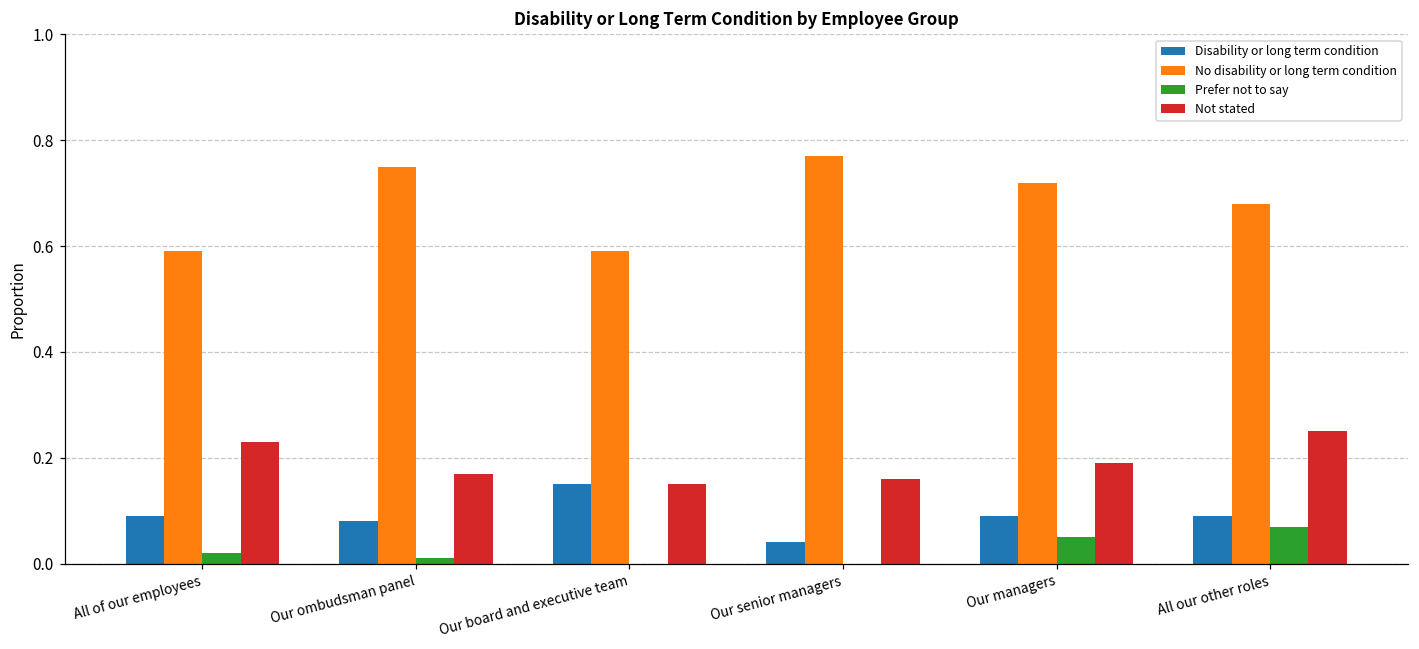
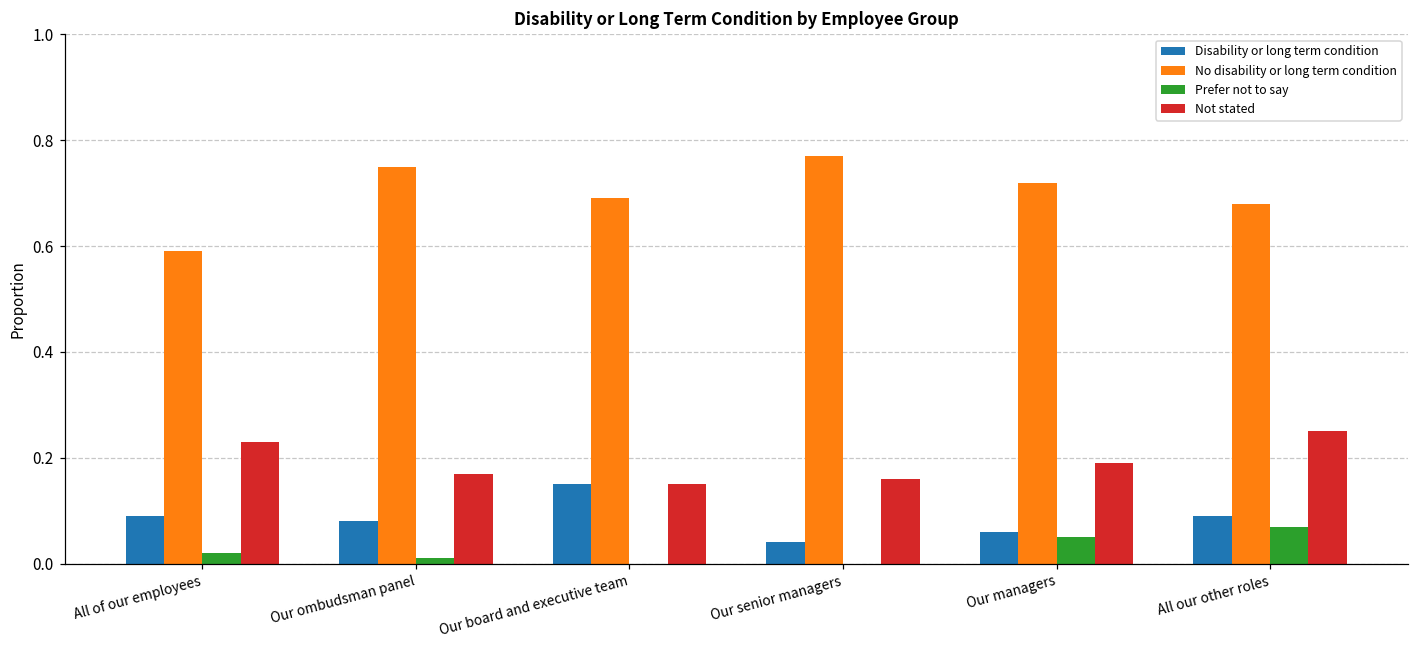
  {
    "Disability or long term condition": {
      "All of our employees": 0.09,
      "Our ombudsman panel": 0.08,
      "Our board and executive team": 0.15,
      "Our senior managers": 0.04,
-     "Our managers": 0.09,
+     "Our managers": 0.06,
      "All our other roles": 0.09
    },
    "No disability or long term condition": {
      "All of our employees": 0.59,
      "Our ombudsman panel": 0.75,
-     "Our board and executive team": 0.59,
+     "Our board and executive team": 0.69,
      "Our senior managers": 0.77,
      "Our managers": 0.72,
      "All our other roles": 0.68
    },
    "Prefer not to say": {
      "All of our employees": 0.02,
      "Our ombudsman panel": 0.01,
      "Our board and executive team": 0.00,
      "Our senior managers": 0.00,
      "Our managers": 0.05,
      "All our other roles": 0.07
    },
    "Not stated": {
      "All of our employees": 0.23,
      "Our ombudsman panel": 0.17,
      "Our board and executive team": 0.15,
      "Our senior managers": 0.16,
      "Our managers": 0.19,
      "All our other roles": 0.25
    }
  }
